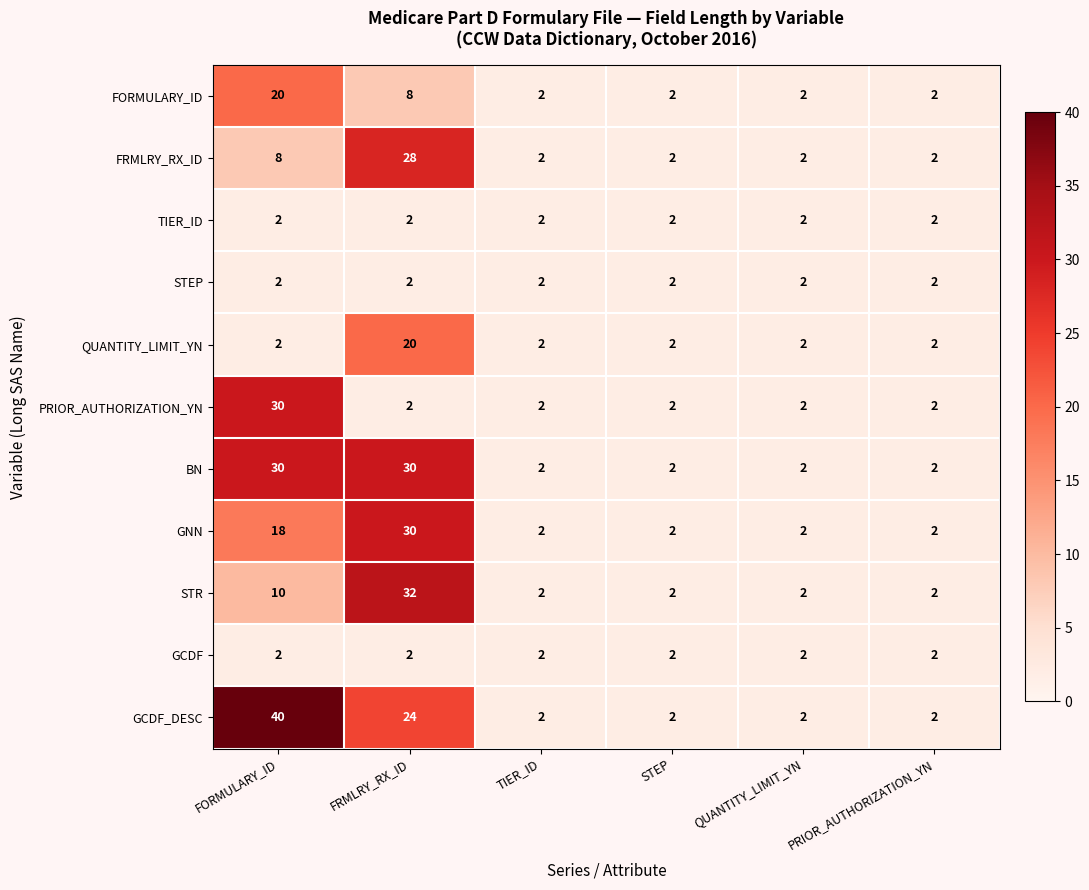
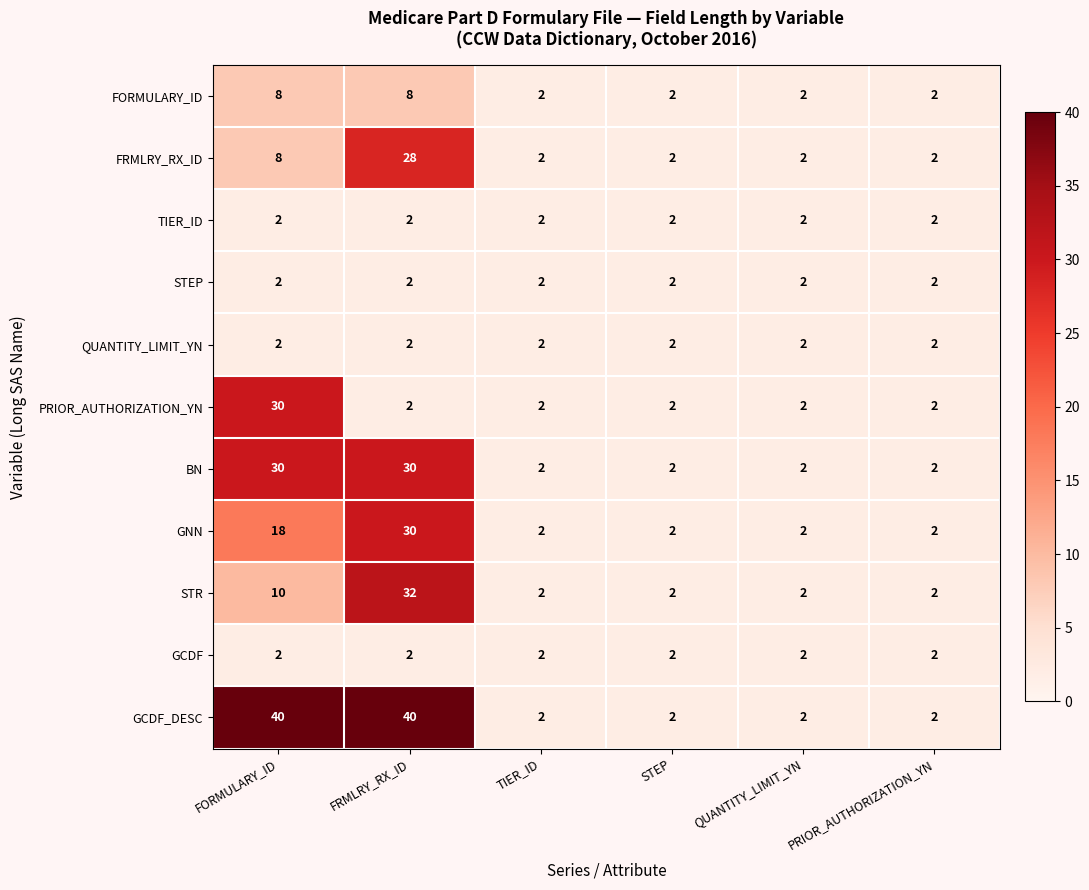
  {
    "FORMULARY_ID": {
-     "FORMULARY_ID": 20,
+     "FORMULARY_ID": 8,
      "FRMLRY_RX_ID": 8,
      "TIER_ID": 2,
      "STEP": 2,
      "QUANTITY_LIMIT_YN": 2,
      "PRIOR_AUTHORIZATION_YN": 2
    },
    "FRMLRY_RX_ID": {
      "FORMULARY_ID": 8,
      "FRMLRY_RX_ID": 28,
      "TIER_ID": 2,
      "STEP": 2,
      "QUANTITY_LIMIT_YN": 2,
      "PRIOR_AUTHORIZATION_YN": 2
    },
    "TIER_ID": {
      "FORMULARY_ID": 2,
      "FRMLRY_RX_ID": 2,
      "TIER_ID": 2,
      "STEP": 2,
      "QUANTITY_LIMIT_YN": 2,
      "PRIOR_AUTHORIZATION_YN": 2
    },
    "STEP": {
      "FORMULARY_ID": 2,
      "FRMLRY_RX_ID": 2,
      "TIER_ID": 2,
      "STEP": 2,
      "QUANTITY_LIMIT_YN": 2,
      "PRIOR_AUTHORIZATION_YN": 2
    },
    "QUANTITY_LIMIT_YN": {
      "FORMULARY_ID": 2,
-     "FRMLRY_RX_ID": 20,
+     "FRMLRY_RX_ID": 2,
      "TIER_ID": 2,
      "STEP": 2,
      "QUANTITY_LIMIT_YN": 2,
      "PRIOR_AUTHORIZATION_YN": 2
    },
    "PRIOR_AUTHORIZATION_YN": {
      "FORMULARY_ID": 30,
      "FRMLRY_RX_ID": 2,
      "TIER_ID": 2,
      "STEP": 2,
      "QUANTITY_LIMIT_YN": 2,
      "PRIOR_AUTHORIZATION_YN": 2
    },
    "BN": {
      "FORMULARY_ID": 30,
      "FRMLRY_RX_ID": 30,
      "TIER_ID": 2,
      "STEP": 2,
      "QUANTITY_LIMIT_YN": 2,
      "PRIOR_AUTHORIZATION_YN": 2
    },
    "GNN": {
      "FORMULARY_ID": 18,
      "FRMLRY_RX_ID": 30,
      "TIER_ID": 2,
      "STEP": 2,
      "QUANTITY_LIMIT_YN": 2,
      "PRIOR_AUTHORIZATION_YN": 2
    },
    "STR": {
      "FORMULARY_ID": 10,
      "FRMLRY_RX_ID": 32,
      "TIER_ID": 2,
      "STEP": 2,
      "QUANTITY_LIMIT_YN": 2,
      "PRIOR_AUTHORIZATION_YN": 2
    },
    "GCDF": {
      "FORMULARY_ID": 2,
      "FRMLRY_RX_ID": 2,
      "TIER_ID": 2,
      "STEP": 2,
      "QUANTITY_LIMIT_YN": 2,
      "PRIOR_AUTHORIZATION_YN": 2
    },
    "GCDF_DESC": {
      "FORMULARY_ID": 40,
-     "FRMLRY_RX_ID": 24,
+     "FRMLRY_RX_ID": 40,
      "TIER_ID": 2,
      "STEP": 2,
      "QUANTITY_LIMIT_YN": 2,
      "PRIOR_AUTHORIZATION_YN": 2
    }
  }
